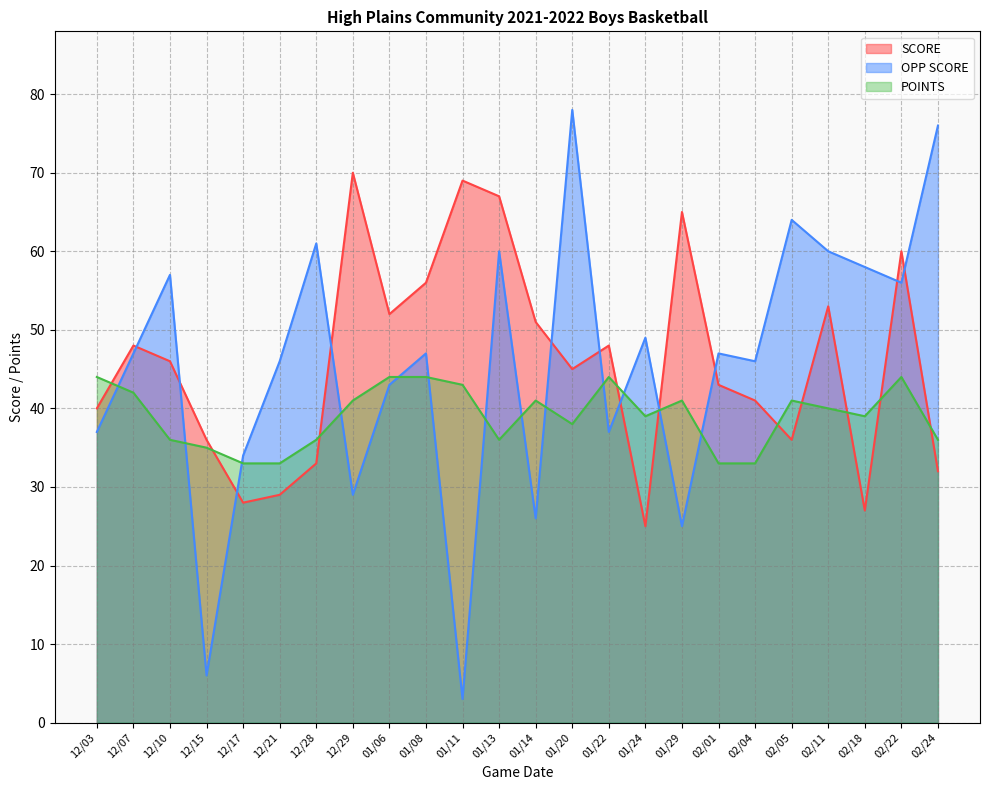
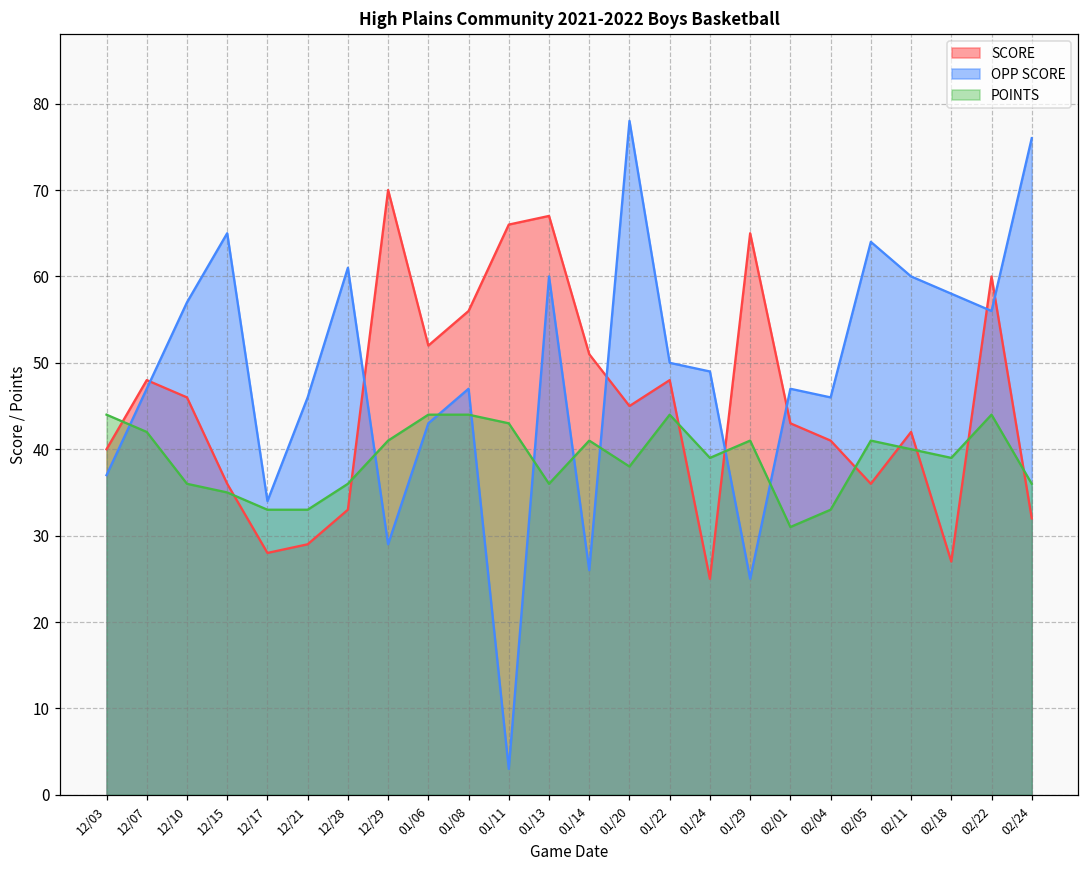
  {
    "SCORE": {
      "12/03": 40,
      "12/07": 48,
      "12/10": 46,
      "12/15": 36,
      "12/17": 28,
      "12/21": 29,
      "12/28": 33,
      "12/29": 70,
      "01/06": 52,
      "01/08": 56,
-     "01/11": 69,
+     "01/11": 66,
      "01/13": 67,
      "01/14": 51,
      "01/20": 45,
      "01/22": 48,
      "01/24": 25,
      "01/29": 65,
      "02/01": 43,
      "02/04": 41,
      "02/05": 36,
-     "02/11": 53,
+     "02/11": 42,
      "02/18": 27,
      "02/22": 60,
      "02/24": 32
    },
    "OPP SCORE": {
      "12/03": 37,
      "12/07": 47,
      "12/10": 57,
-     "12/15": 6,
+     "12/15": 65,
      "12/17": 34,
      "12/21": 46,
      "12/28": 61,
      "12/29": 29,
      "01/06": 43,
      "01/08": 47,
      "01/11": 3,
      "01/13": 60,
      "01/14": 26,
      "01/20": 78,
-     "01/22": 37,
+     "01/22": 50,
      "01/24": 49,
      "01/29": 25,
      "02/01": 47,
      "02/04": 46,
      "02/05": 64,
      "02/11": 60,
      "02/18": 58,
      "02/22": 56,
      "02/24": 76
    },
    "POINTS": {
      "12/03": 44,
      "12/07": 42,
      "12/10": 36,
      "12/15": 35,
      "12/17": 33,
      "12/21": 33,
      "12/28": 36,
      "12/29": 41,
      "01/06": 44,
      "01/08": 44,
      "01/11": 43,
      "01/13": 36,
      "01/14": 41,
      "01/20": 38,
      "01/22": 44,
      "01/24": 39,
      "01/29": 41,
-     "02/01": 33,
+     "02/01": 31,
      "02/04": 33,
      "02/05": 41,
      "02/11": 40,
      "02/18": 39,
      "02/22": 44,
      "02/24": 36
    }
  }
